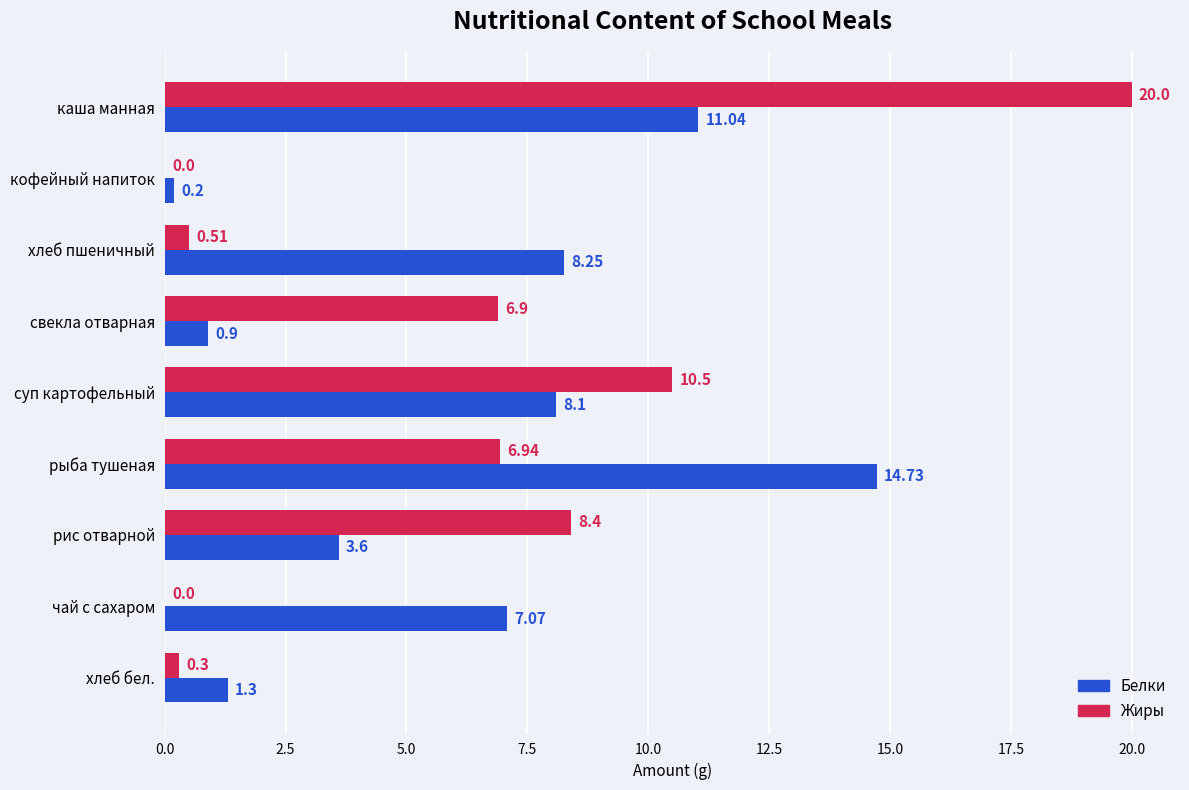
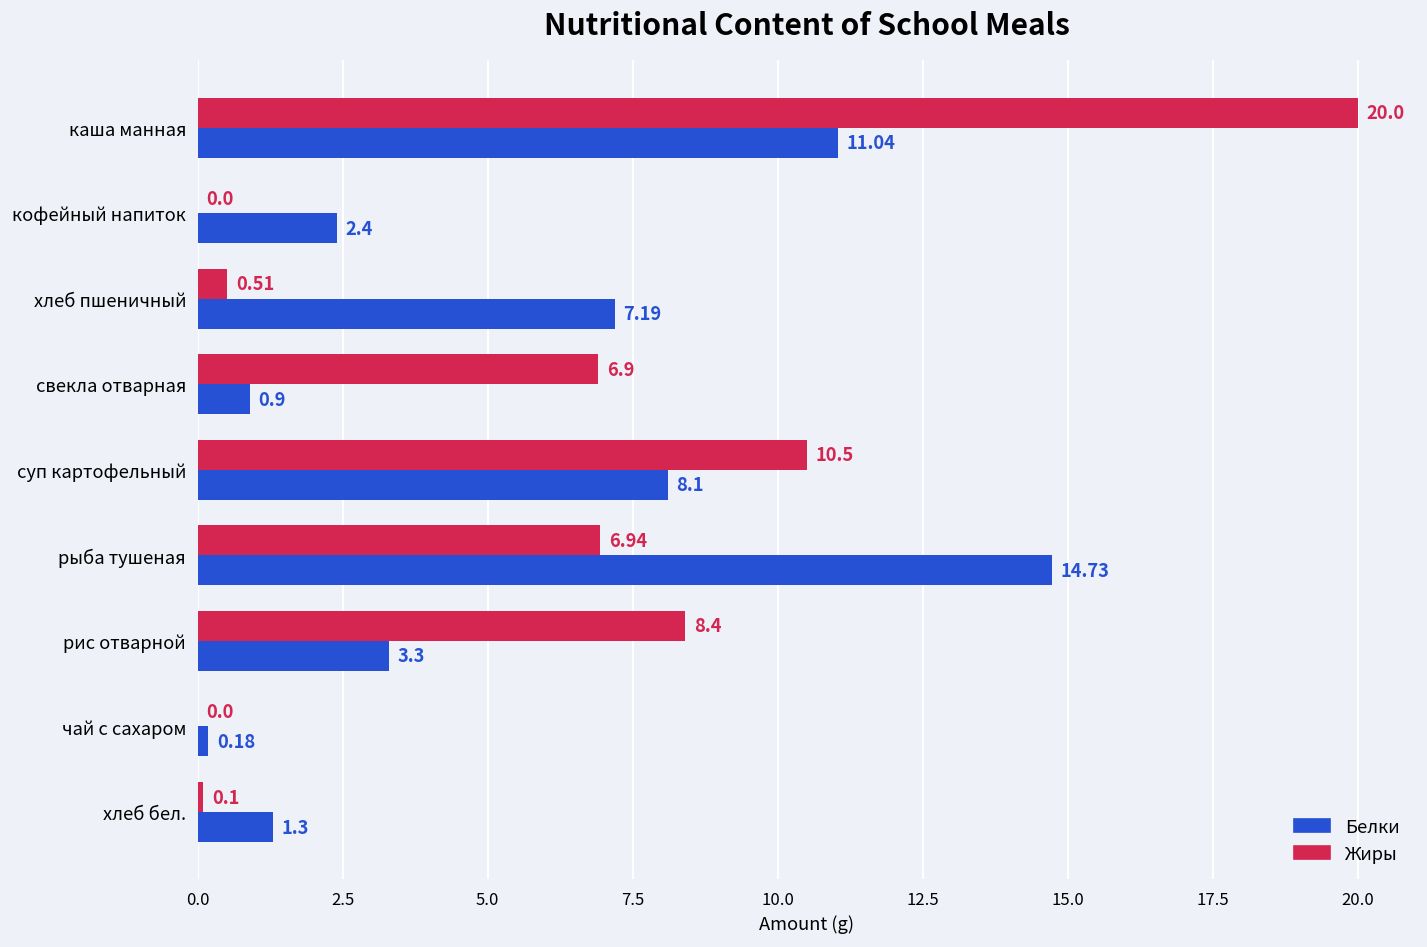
  {
    "Белки": {
      "каша манная": 11.04,
-     "кофейный напиток": 0.2,
-     "хлеб пшеничный": 8.25,
+     "кофейный напиток": 2.4,
+     "хлеб пшеничный": 7.19,
      "свекла отварная": 0.9,
      "суп картофельный": 8.1,
      "рыба тушеная": 14.73,
-     "рис отварной": 3.6,
-     "чай с сахаром": 7.07,
+     "рис отварной": 3.3,
+     "чай с сахаром": 0.18,
      "хлеб бел.": 1.3
    },
    "Жиры": {
      "каша манная": 20.0,
      "кофейный напиток": 0.0,
      "хлеб пшеничный": 0.51,
      "свекла отварная": 6.9,
      "суп картофельный": 10.5,
      "рыба тушеная": 6.94,
      "рис отварной": 8.4,
      "чай с сахаром": 0.0,
-     "хлеб бел.": 0.3
+     "хлеб бел.": 0.1
    }
  }
